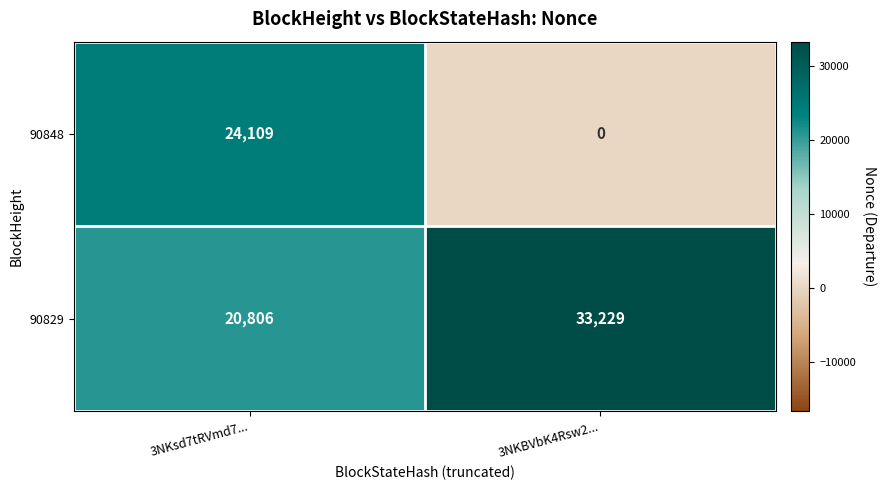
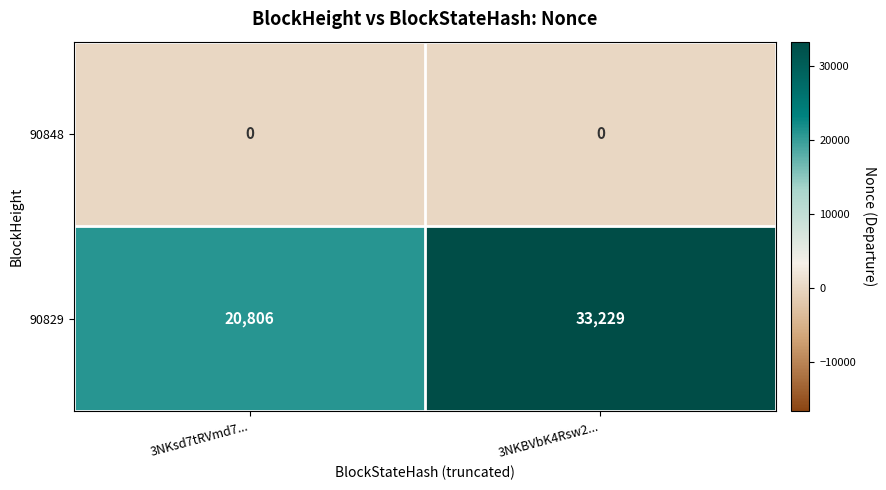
  {
    "90848": {
-     "3NKsd7tRVmd7...": "24,109",
+     "3NKsd7tRVmd7...": "0",
      "3NKBVbK4Rsw2...": "0"
    },
    "90829": {
      "3NKsd7tRVmd7...": "20,806",
      "3NKBVbK4Rsw2...": "33,229"
    }
  }
